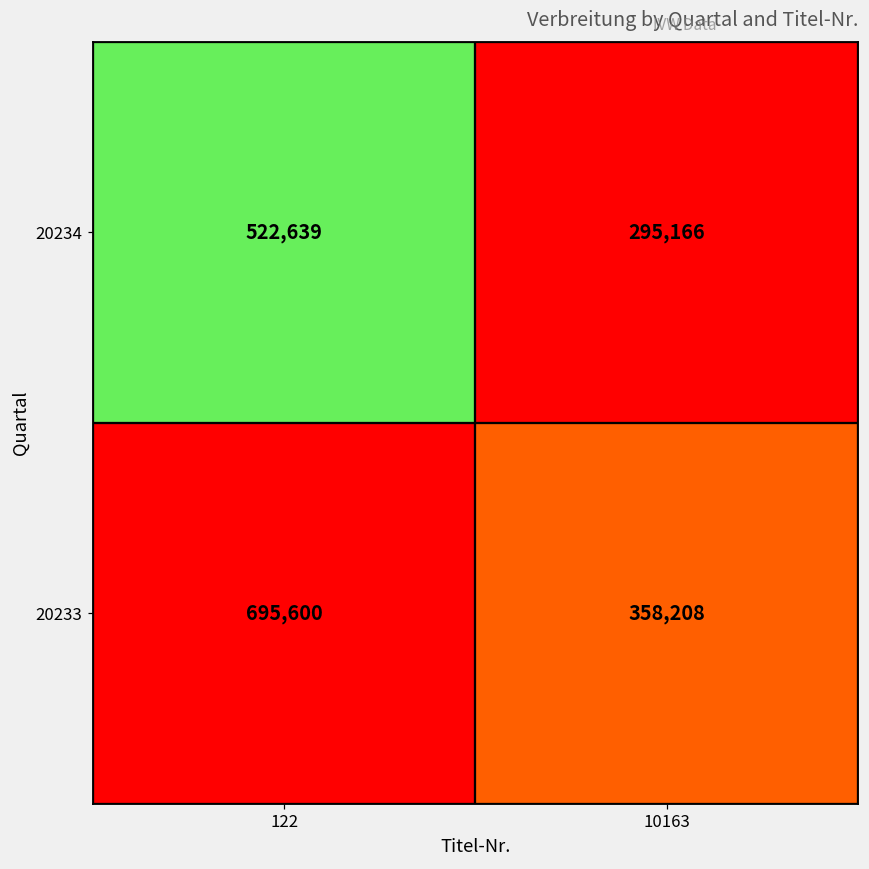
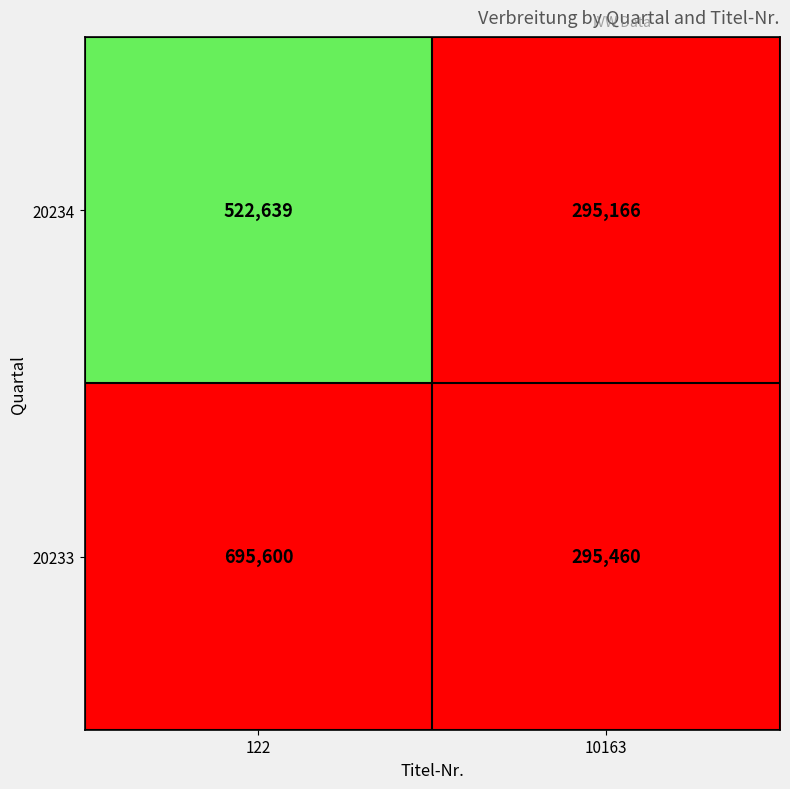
  {
    "20234": {
      "122": "522,639",
      "10163": "295,166"
    },
    "20233": {
      "122": "695,600",
-     "10163": "358,208"
+     "10163": "295,460"
    }
  }
